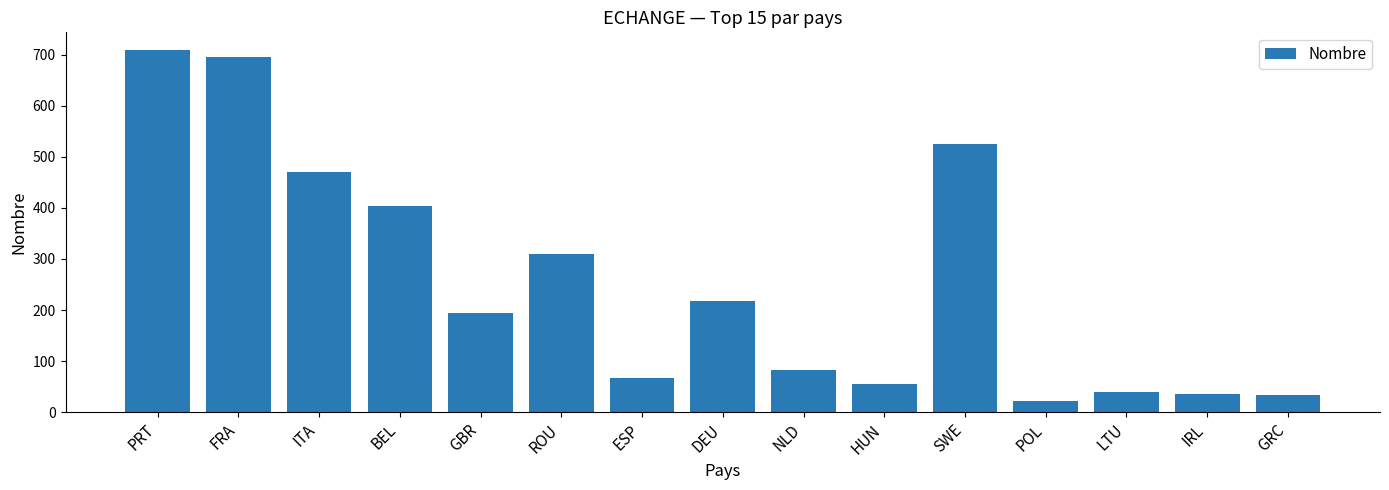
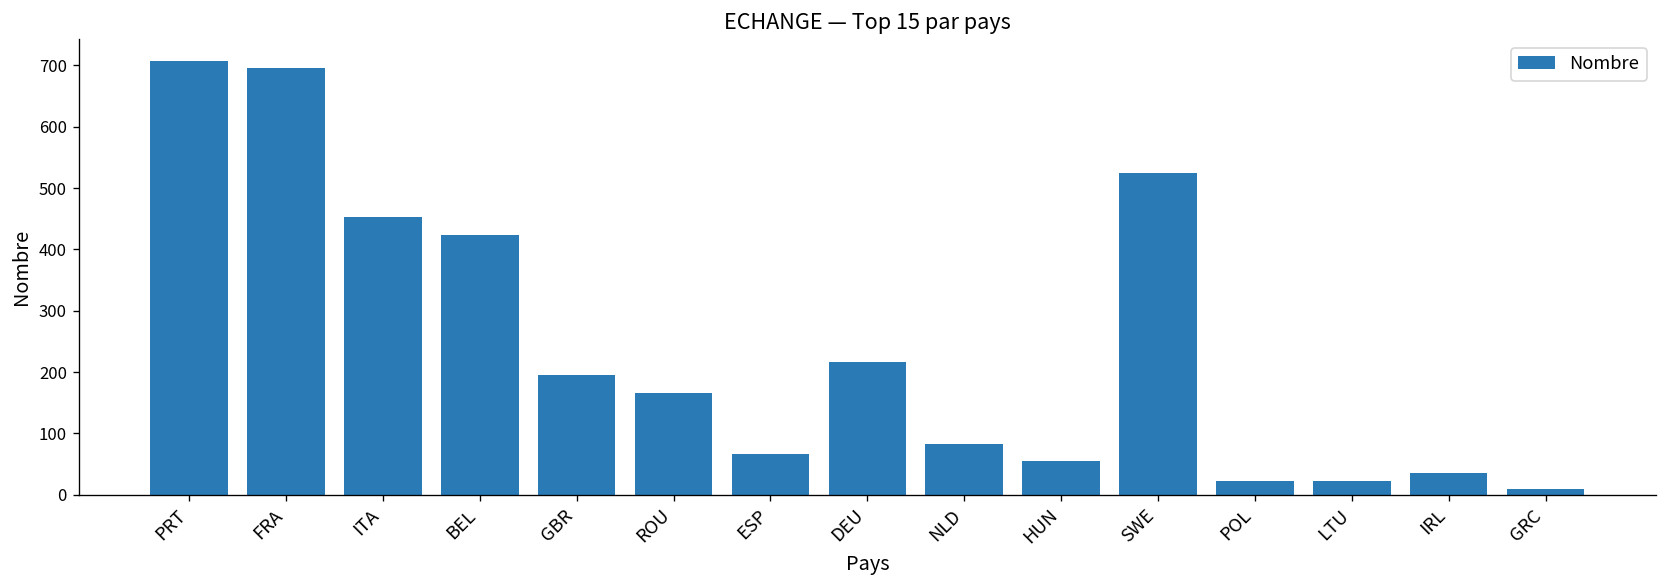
  {
    "PRT": 710,
    "FRA": 700,
-   "ITA": 470,
-   "BEL": 400,
+   "ITA": 450,
+   "BEL": 420,
    "GBR": 200,
-   "ROU": 310,
+   "ROU": 170,
    "ESP": 70,
    "DEU": 220,
    "NLD": 80,
    "HUN": 60,
    "SWE": 520,
    "POL": 20,
-   "LTU": 40,
+   "LTU": 20,
    "IRL": 40,
-   "GRC": 30
+   "GRC": 10
  }
